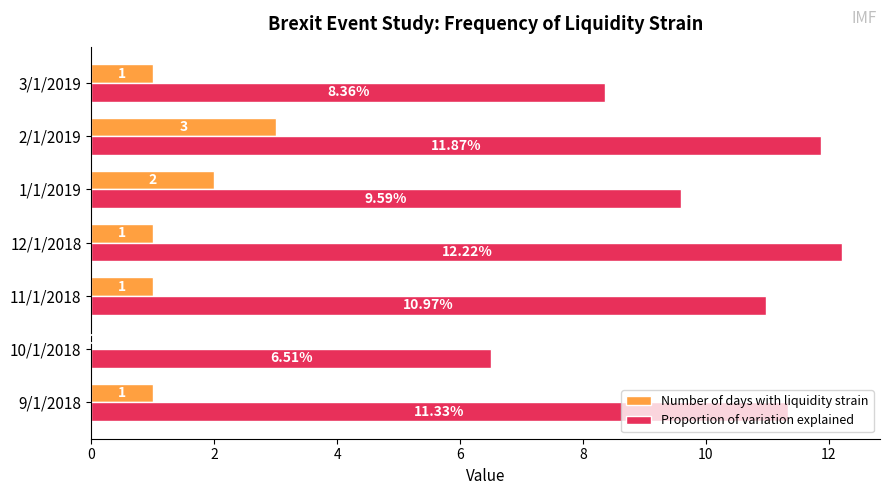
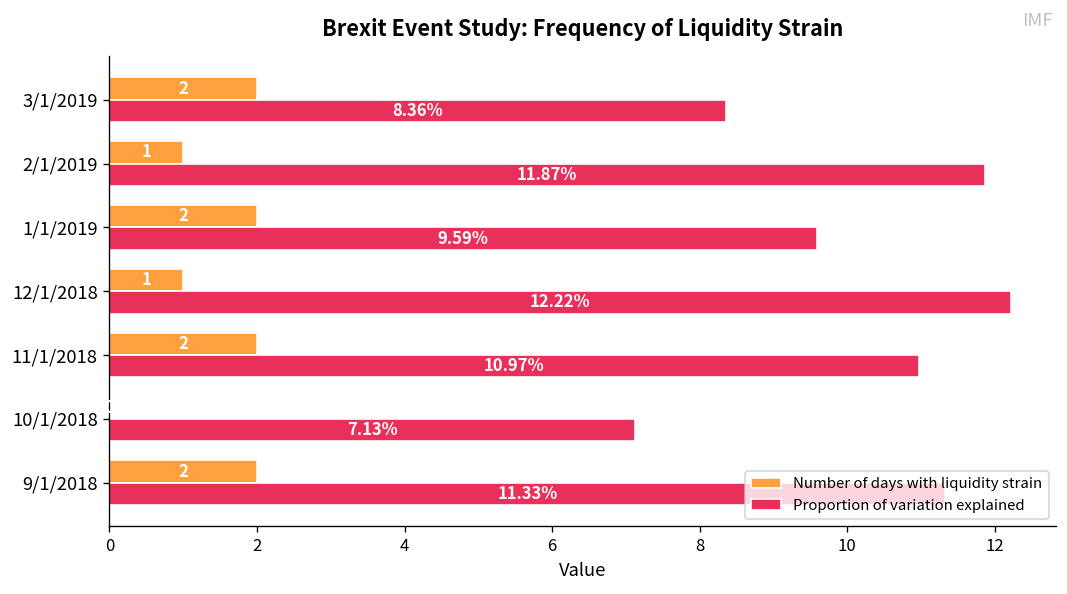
  {
    "Number of days with liquidity strain": {
-     "3/1/2019": "1",
-     "2/1/2019": "3",
+     "3/1/2019": "2",
+     "2/1/2019": "1",
      "1/1/2019": "2",
      "12/1/2018": "1",
-     "11/1/2018": "1",
-     "9/1/2018": "1"
+     "11/1/2018": "2",
+     "9/1/2018": "2"
    },
    "Proportion of variation explained": {
      "3/1/2019": "8.36%",
      "2/1/2019": "11.87%",
      "1/1/2019": "9.59%",
      "12/1/2018": "12.22%",
      "11/1/2018": "10.97%",
-     "10/1/2018": "6.51%"
+     "10/1/2018": "7.13%"
    }
  }
